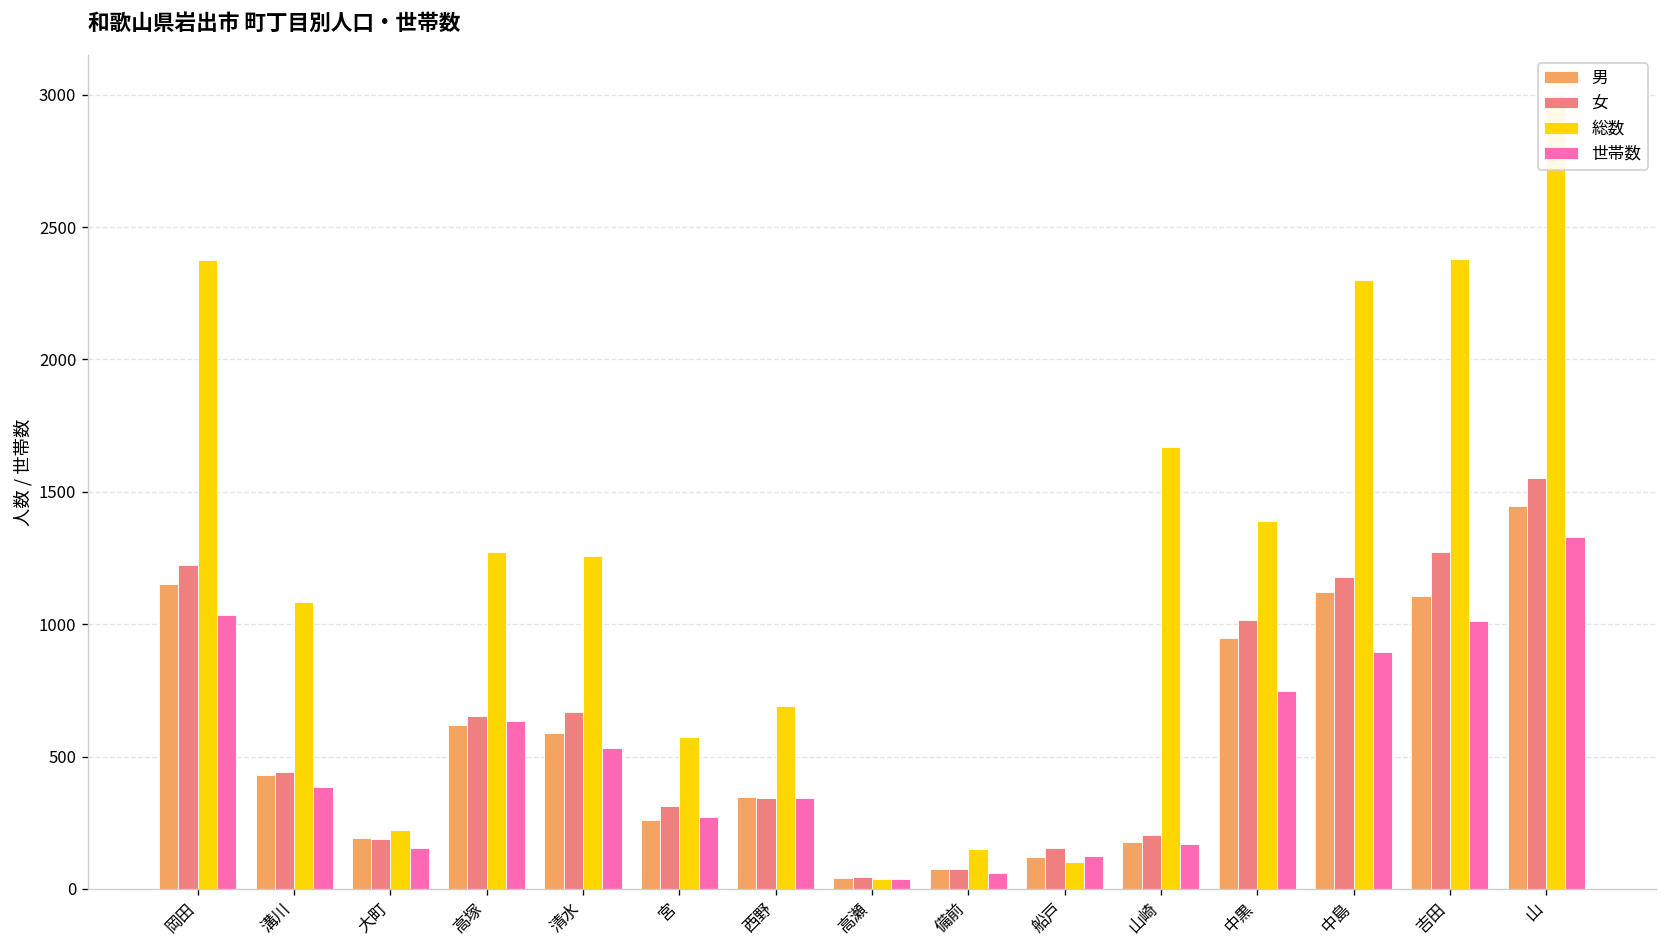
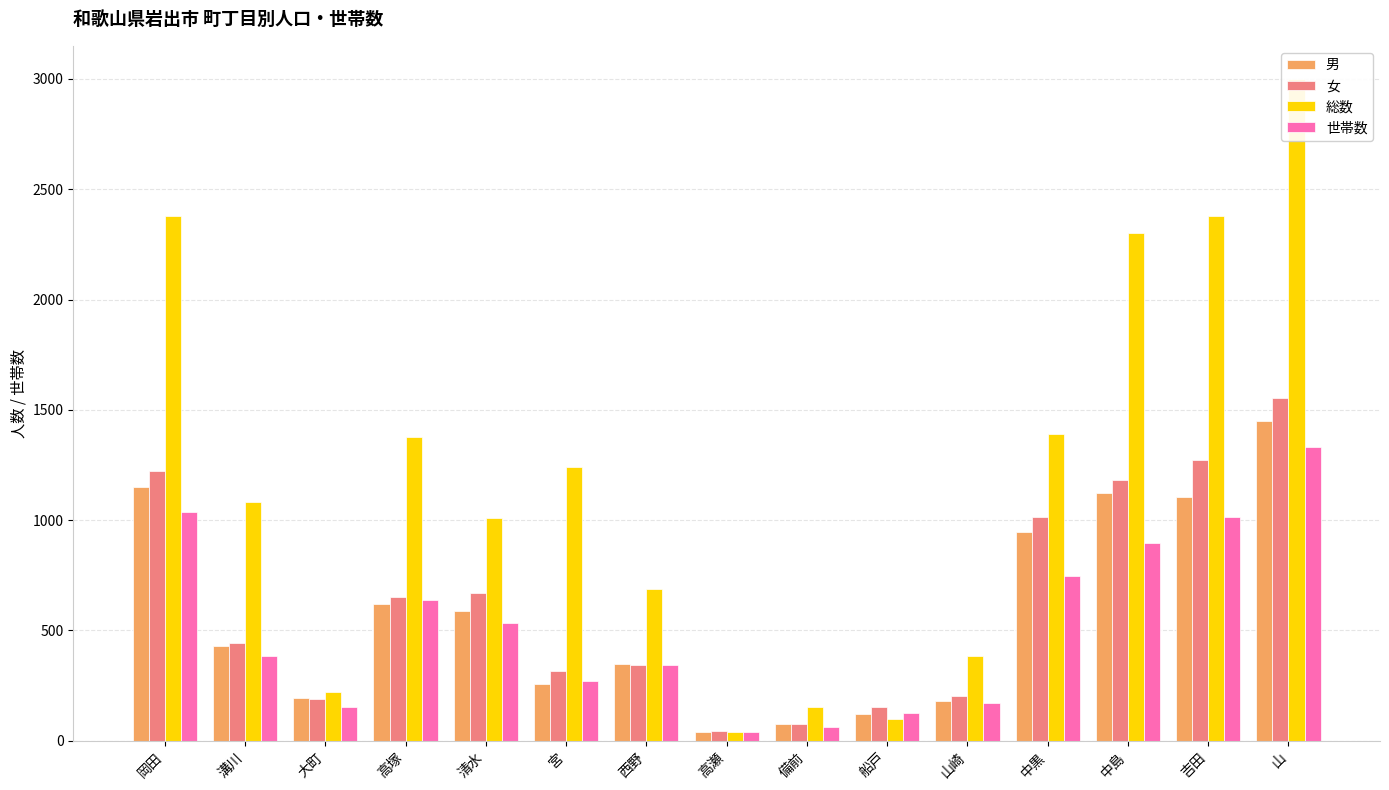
  {
    "総数": {
      "岡田": 2380,
      "溝川": 1080,
      "大町": 220,
-     "高塚": 1270,
-     "清水": 1260,
-     "宮": 570,
+     "高塚": 1380,
+     "清水": 1010,
+     "宮": 1240,
      "西野": 690,
      "高瀬": 40,
      "備前": 150,
      "船戸": 100,
-     "山崎": 1670,
+     "山崎": 380,
      "中黒": 1390,
      "中島": 2300,
      "吉田": 2380
    }
  }
